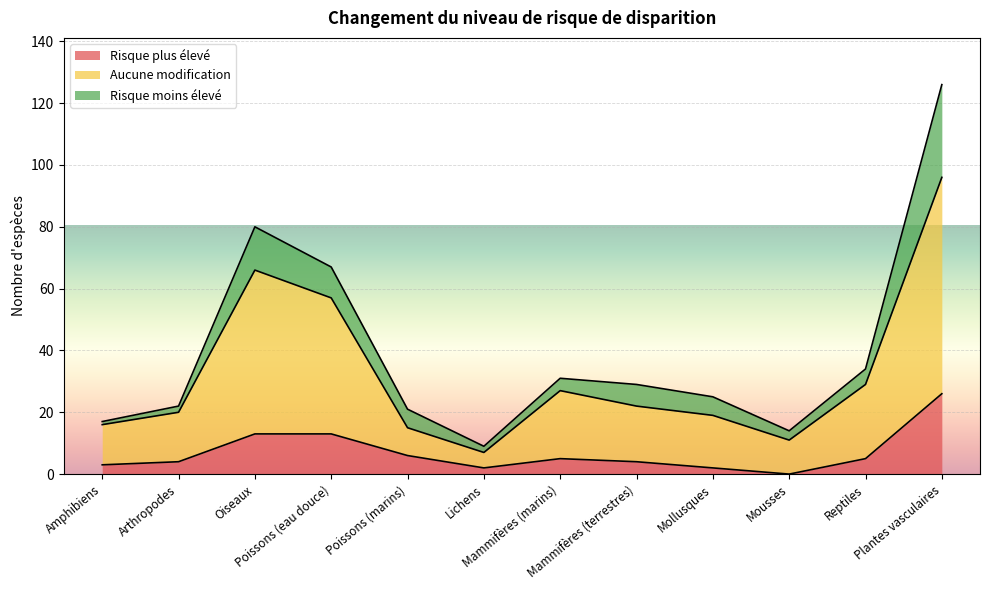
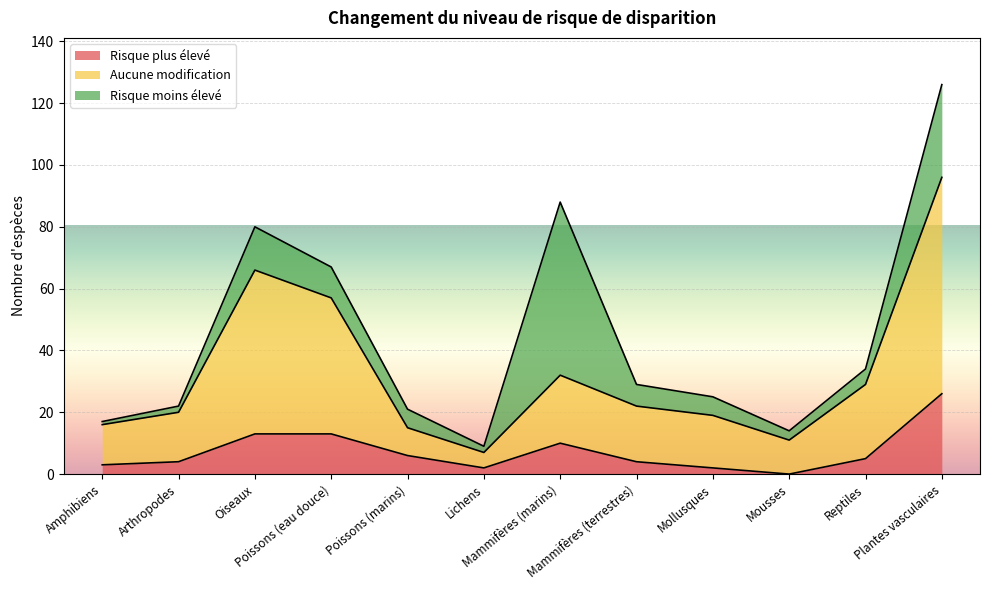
  {
    "Risque plus élevé": {
      "Amphibiens": 3,
      "Arthropodes": 4,
      "Oiseaux": 13,
      "Poissons (eau douce)": 13,
      "Poissons (marins)": 6,
      "Lichens": 2,
-     "Mammifères (marins)": 5,
+     "Mammifères (marins)": 10,
      "Mammifères (terrestres)": 4,
      "Mollusques": 2,
      "Mousses": 0,
      "Reptiles": 5,
      "Plantes vasculaires": 26
    },
    "Aucune modification": {
      "Amphibiens": 13,
      "Arthropodes": 16,
      "Oiseaux": 53,
      "Poissons (eau douce)": 44,
      "Poissons (marins)": 9,
      "Lichens": 5,
      "Mammifères (marins)": 22,
      "Mammifères (terrestres)": 18,
      "Mollusques": 17,
      "Mousses": 11,
      "Reptiles": 24,
      "Plantes vasculaires": 70
    },
    "Risque moins élevé": {
      "Amphibiens": 1,
      "Arthropodes": 2,
      "Oiseaux": 14,
      "Poissons (eau douce)": 10,
      "Poissons (marins)": 6,
      "Lichens": 2,
-     "Mammifères (marins)": 4,
+     "Mammifères (marins)": 56,
      "Mammifères (terrestres)": 7,
      "Mollusques": 6,
      "Mousses": 3,
      "Reptiles": 5,
      "Plantes vasculaires": 30
    }
  }
